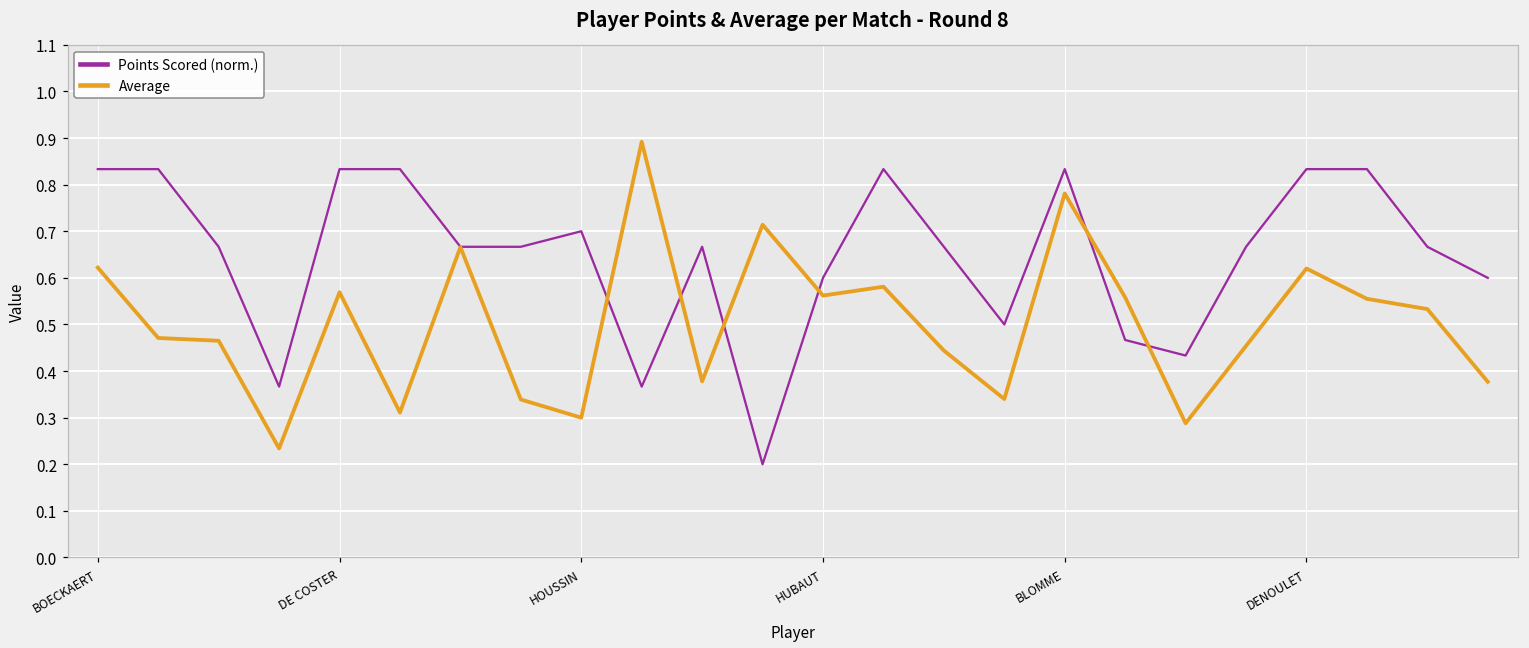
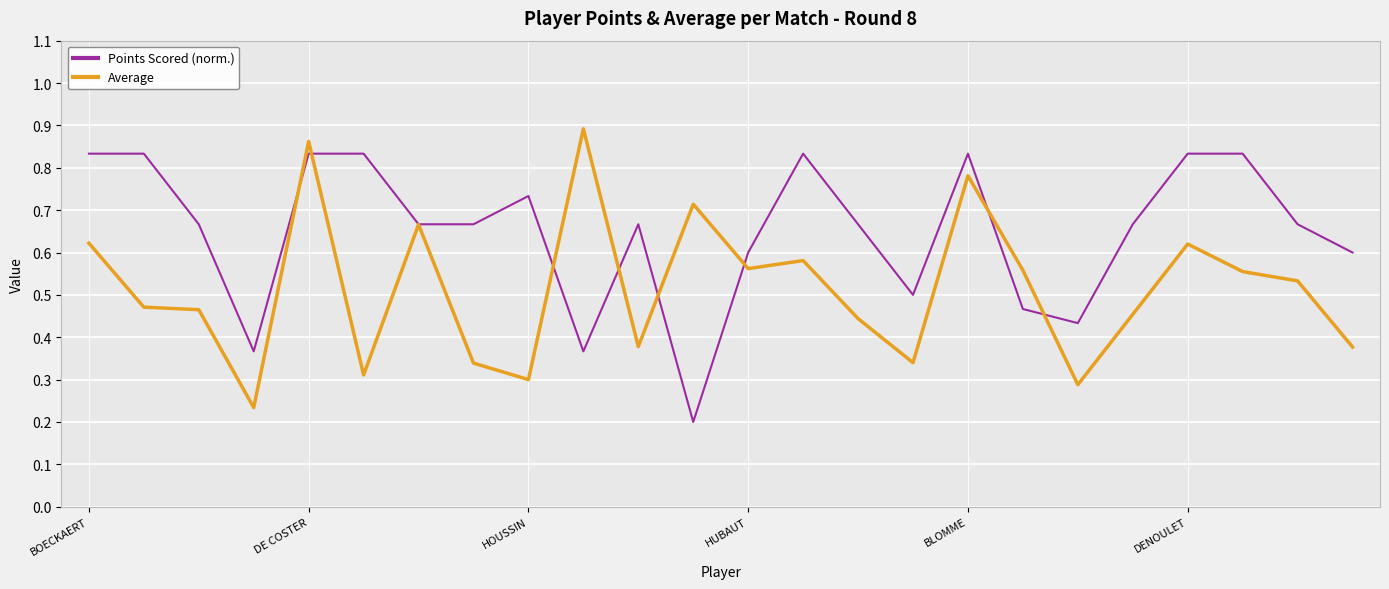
  {
    "Points Scored (norm.)": {
      "BOECKAERT": 0.83,
      "DE COSTER": 0.83,
-     "HOUSSIN": 0.70,
+     "HOUSSIN": 0.73,
      "HUBAUT": 0.60,
      "BLOMME": 0.83,
      "DENOULET": 0.83
    },
    "Average": {
      "BOECKAERT": 0.62,
-     "DE COSTER": 0.57,
+     "DE COSTER": 0.86,
      "HOUSSIN": 0.30,
      "HUBAUT": 0.56,
      "BLOMME": 0.78,
      "DENOULET": 0.62
    }
  }
